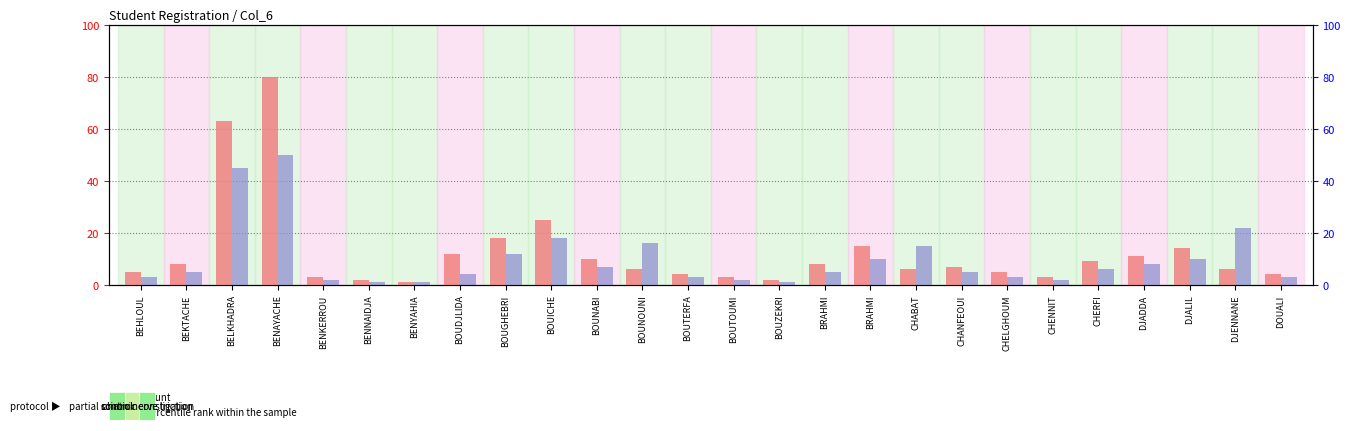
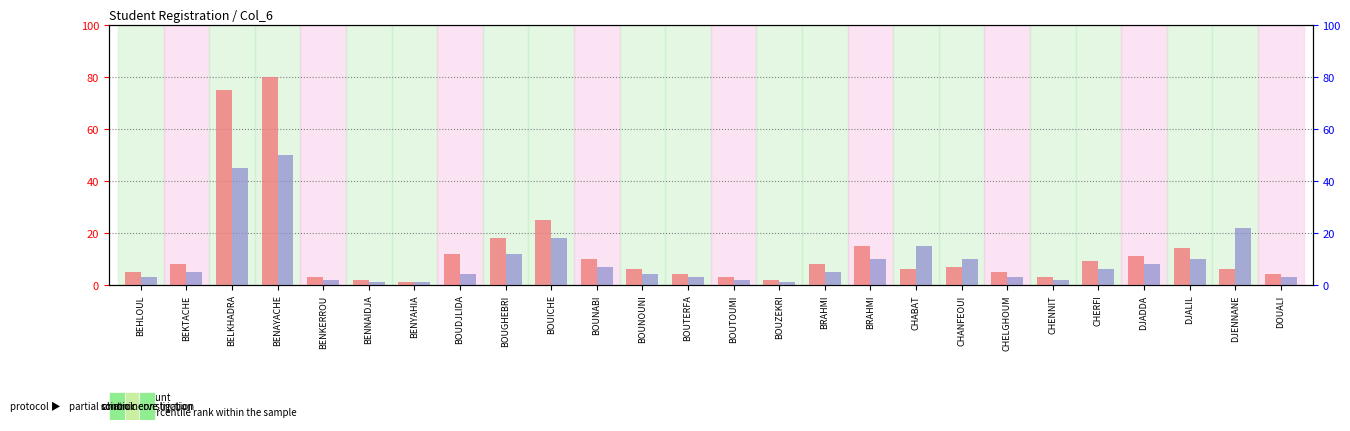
  {
    "count": {
      "BEHLOUL": 5,
      "BEKTACHE": 8,
-     "BELKHADRA": 63,
+     "BELKHADRA": 75,
      "BENAYACHE": 80,
      "BENKERROU": 3,
      "BENNAIDJA": 2,
      "BENYAHIA": 1,
      "BOUDJLIDA": 12,
      "BOUGHEBRI": 18,
      "BOUICHE": 25,
      "BOUNABI": 10,
      "BOUNOUNI": 6,
      "BOUTERFA": 4,
      "BOUTOUMI": 3,
      "BOUZEKRI": 2,
      "CHABAT": 6,
      "CHANFEOUI": 7,
      "CHELGHOUM": 5,
      "CHENNIT": 3,
      "CHERFI": 9,
      "DJADDA": 11,
      "DJALIL": 14,
      "DJENNANE": 6,
      "DOUALI": 4
    },
    "percentile rank within the sample": {
      "BEHLOUL": 3,
      "BEKTACHE": 5,
      "BELKHADRA": 45,
      "BENAYACHE": 50,
      "BENKERROU": 2,
      "BENNAIDJA": 1,
      "BENYAHIA": 1,
      "BOUDJLIDA": 4,
      "BOUGHEBRI": 12,
      "BOUICHE": 18,
      "BOUNABI": 7,
-     "BOUNOUNI": 16,
+     "BOUNOUNI": 4,
      "BOUTERFA": 3,
      "BOUTOUMI": 2,
      "BOUZEKRI": 1,
      "CHABAT": 15,
-     "CHANFEOUI": 5,
+     "CHANFEOUI": 10,
      "CHELGHOUM": 3,
      "CHENNIT": 2,
      "CHERFI": 6,
      "DJADDA": 8,
      "DJALIL": 10,
      "DJENNANE": 22,
      "DOUALI": 3
    }
  }
